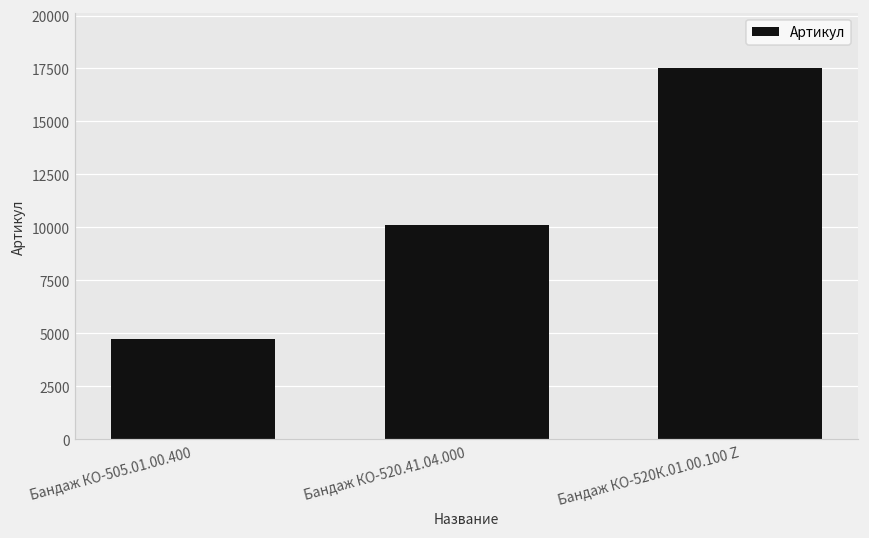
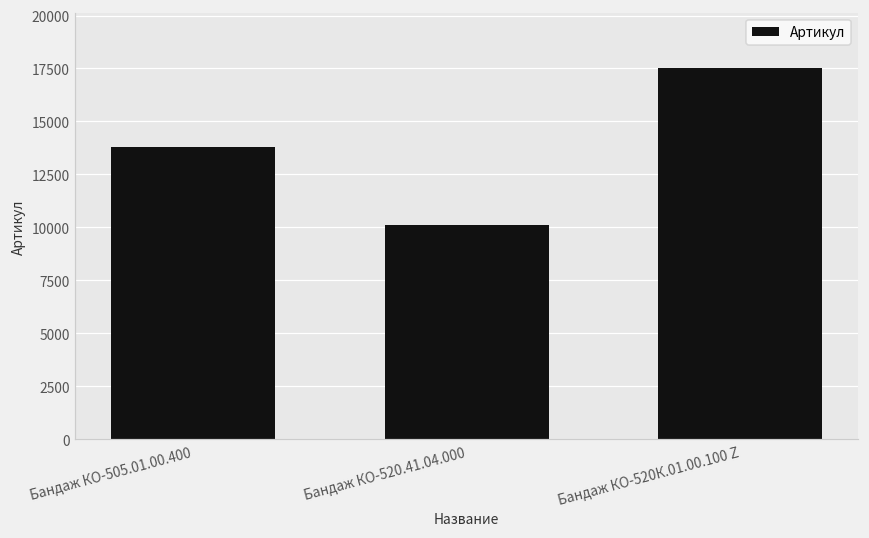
  {
-   "Бандаж КО-505.01.00.400": 4700,
+   "Бандаж КО-505.01.00.400": 13800,
    "Бандаж КО-520.41.04.000": 10100,
    "Бандаж КО-520К.01.00.100 Z": 17500
  }
